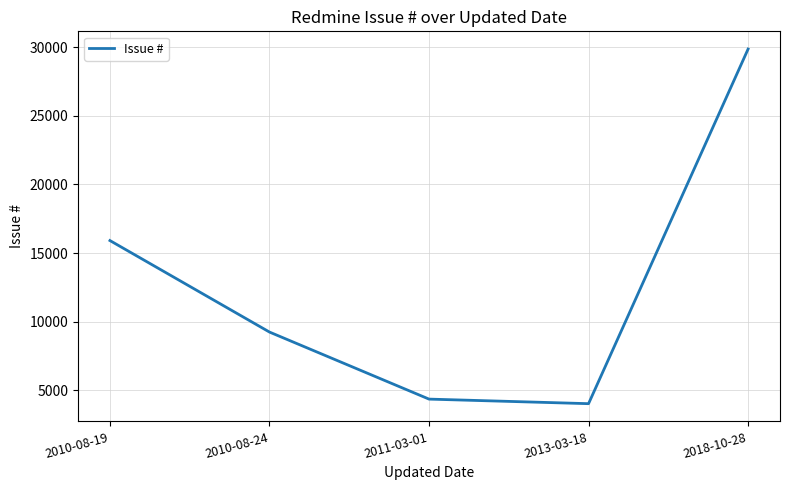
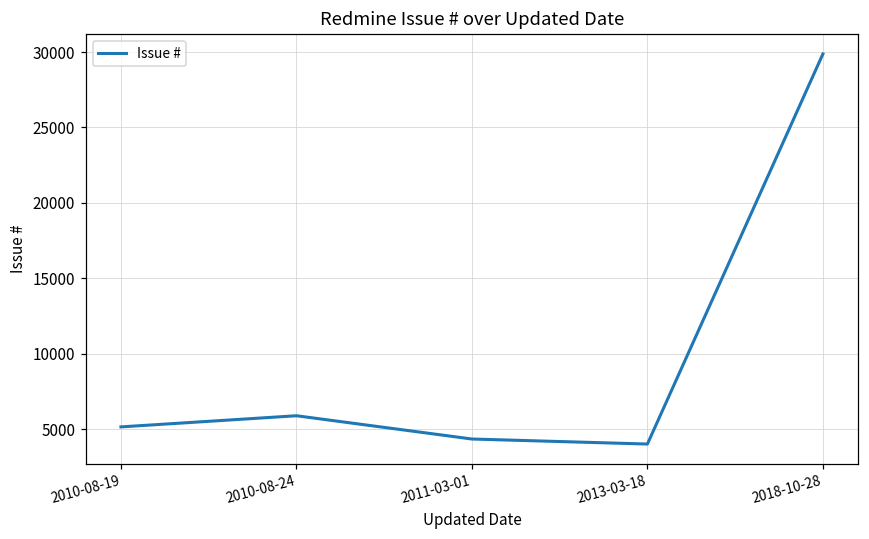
  {
-   "2010-08-19": 15900,
-   "2010-08-24": 9200,
+   "2010-08-19": 5200,
+   "2010-08-24": 5900,
    "2011-03-01": 4400,
    "2013-03-18": 4000,
    "2018-10-28": 29900
  }
